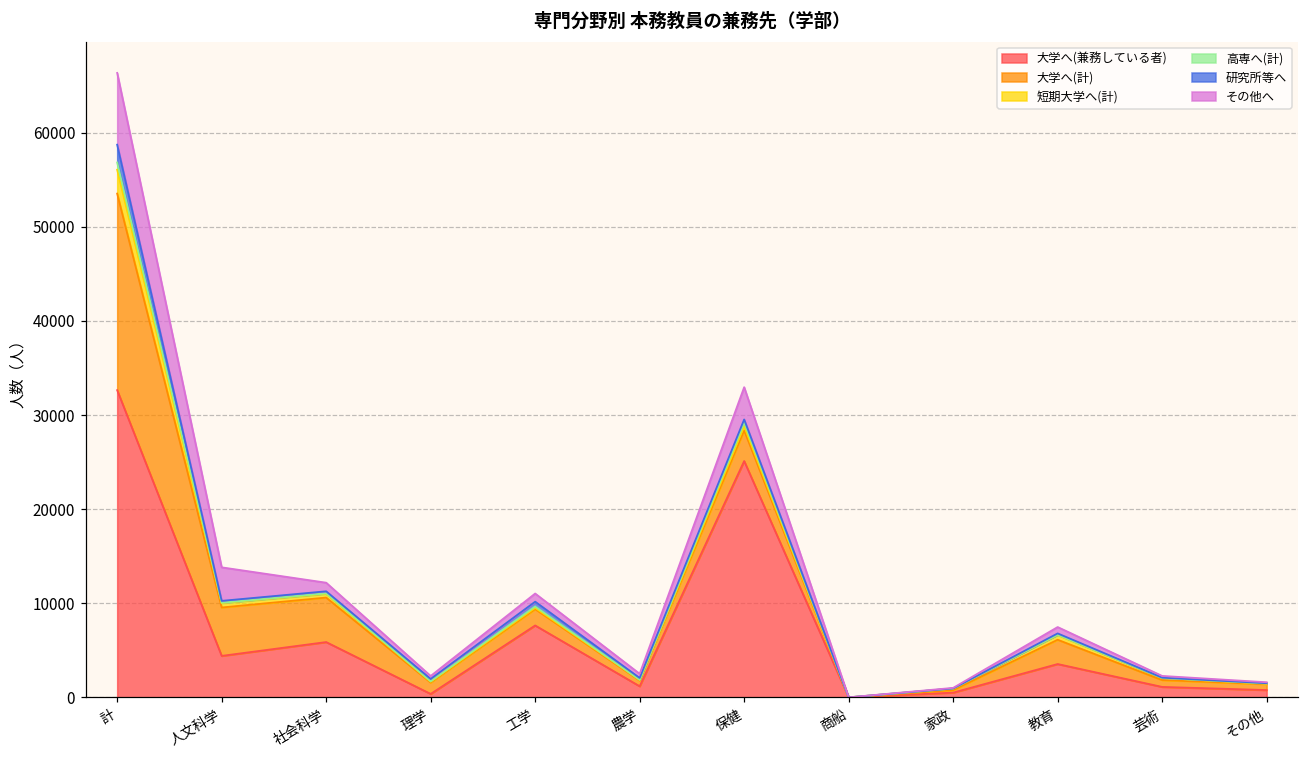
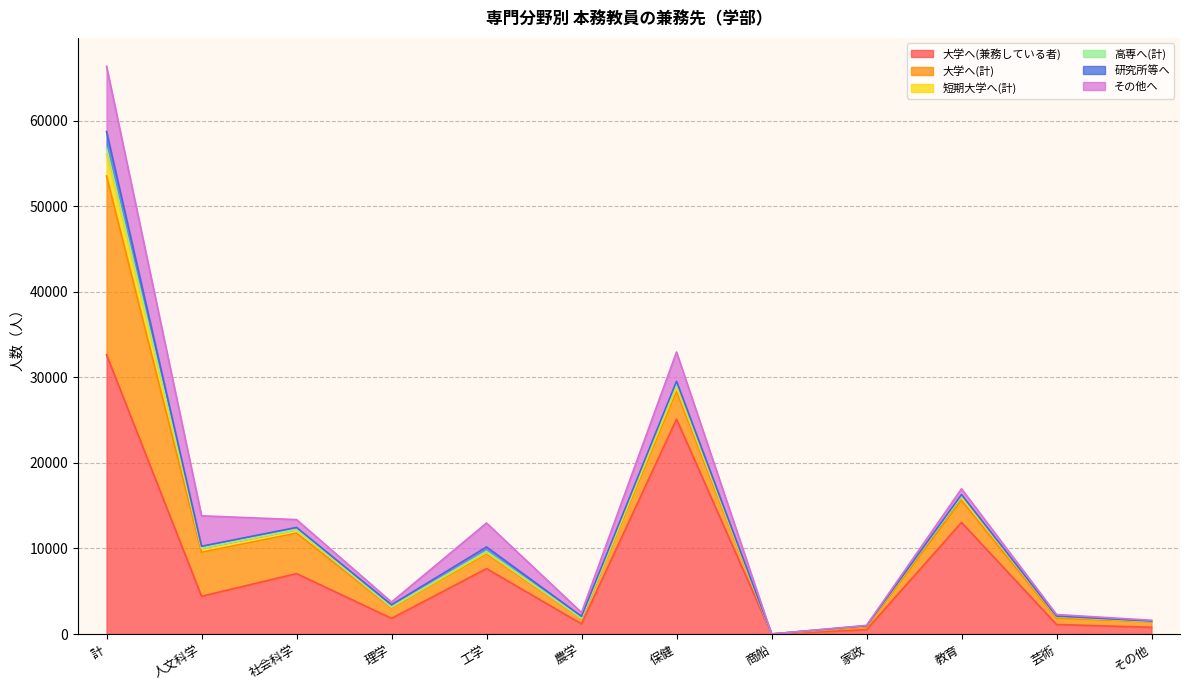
  {
    "大学へ(兼務している者)": {
      "計": 33000,
      "人文科学": 4000,
-     "社会科学": 6000,
-     "理学": 0,
+     "社会科学": 7000,
+     "理学": 2000,
      "工学": 8000,
      "農学": 1000,
      "保健": 25000,
-     "教育": 4000,
+     "教育": 13000,
      "芸術": 1000,
      "その他": 1000
    },
    "大学へ(計)": {
      "計": 21000,
      "人文科学": 5000,
      "社会科学": 5000,
      "保健": 3000,
      "教育": 3000
    },
    "短期大学へ(計)": {
      "計": 3000,
      "保健": 0
    },
    "高専へ(計)": {
      "計": 1000,
      "保健": 0
    },
    "研究所等へ": {
      "計": 2000,
      "工学": 1000,
      "保健": 0
    },
    "その他へ": {
      "計": 8000,
      "人文科学": 4000,
      "社会科学": 1000,
      "理学": 0,
-     "工学": 1000,
+     "工学": 3000,
      "農学": 0,
      "保健": 3000,
      "教育": 1000
    }
  }
